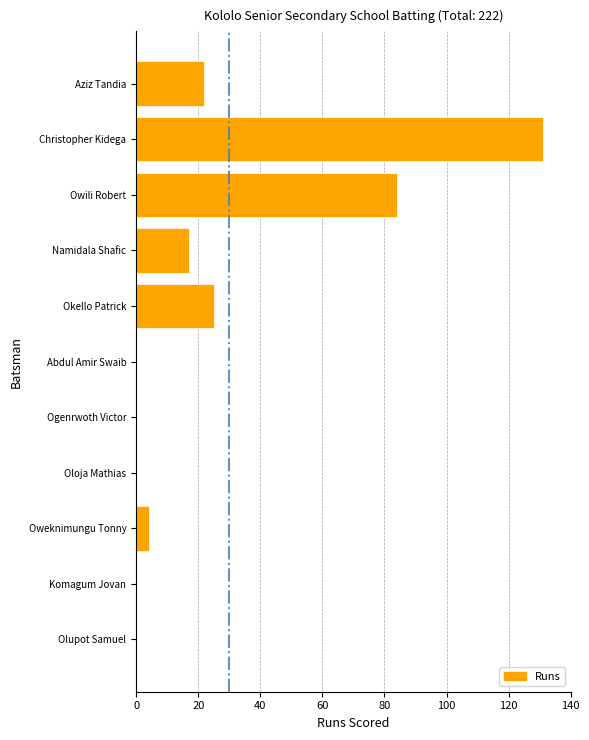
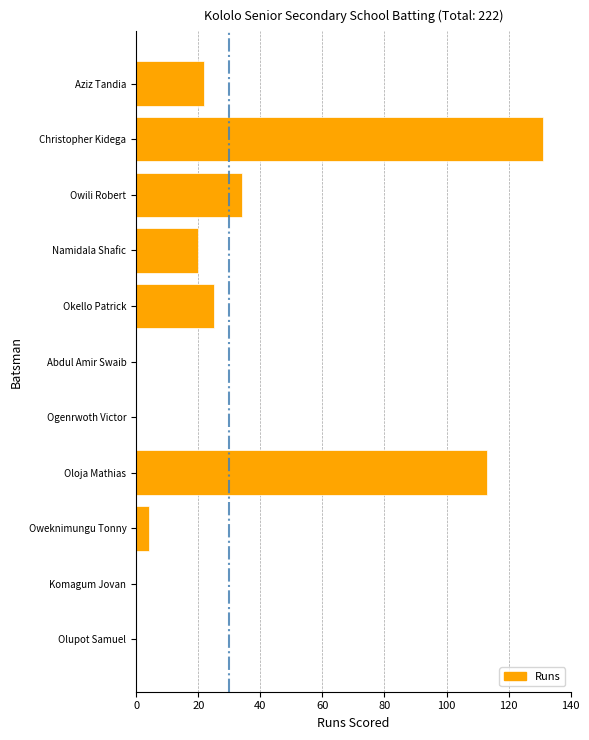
  {
    "Aziz Tandia": 22,
    "Christopher Kidega": 131,
-   "Owili Robert": 84,
-   "Namidala Shafic": 17,
+   "Owili Robert": 34,
+   "Namidala Shafic": 20,
    "Okello Patrick": 25,
    "Abdul Amir Swaib": 0,
    "Ogenrwoth Victor": 0,
-   "Oloja Mathias": 0,
+   "Oloja Mathias": 113,
    "Oweknimungu Tonny": 4,
    "Komagum Jovan": 0,
    "Olupot Samuel": 0
  }
